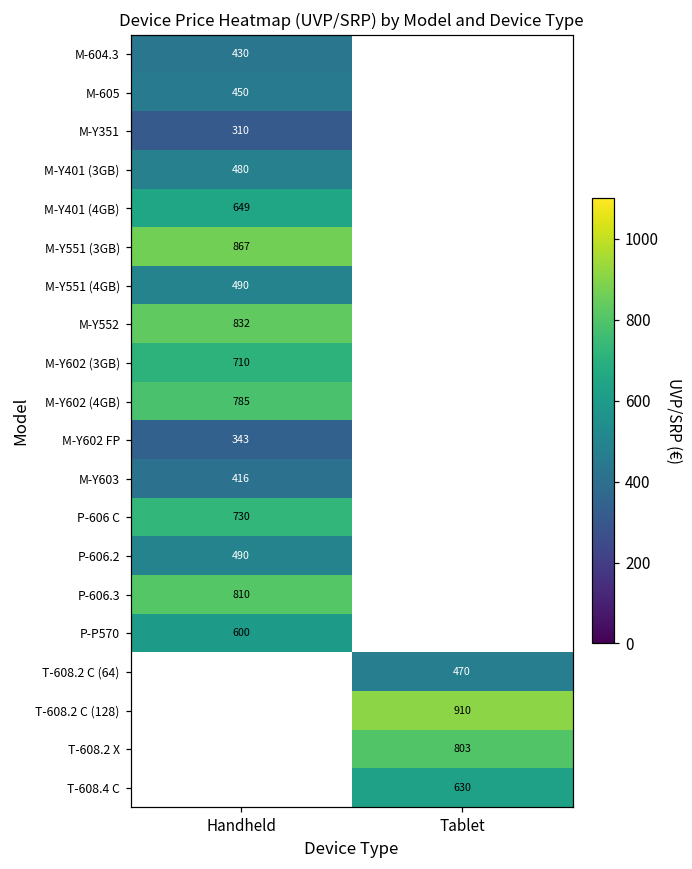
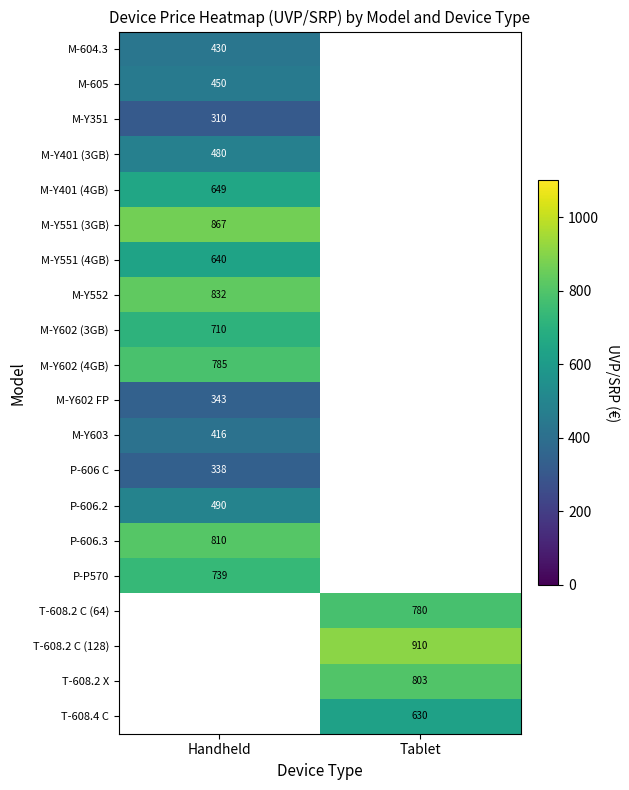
  {
    "M-604.3": {
      "Handheld": 430
    },
    "M-605": {
      "Handheld": 450
    },
    "M-Y351": {
      "Handheld": 310
    },
    "M-Y401 (3GB)": {
      "Handheld": 480
    },
    "M-Y401 (4GB)": {
      "Handheld": 649
    },
    "M-Y551 (3GB)": {
      "Handheld": 867
    },
    "M-Y551 (4GB)": {
-     "Handheld": 490
+     "Handheld": 640
    },
    "M-Y552": {
      "Handheld": 832
    },
    "M-Y602 (3GB)": {
      "Handheld": 710
    },
    "M-Y602 (4GB)": {
      "Handheld": 785
    },
    "M-Y602 FP": {
      "Handheld": 343
    },
    "M-Y603": {
      "Handheld": 416
    },
    "P-606 C": {
-     "Handheld": 730
+     "Handheld": 338
    },
    "P-606.2": {
      "Handheld": 490
    },
    "P-606.3": {
      "Handheld": 810
    },
    "P-P570": {
-     "Handheld": 600
+     "Handheld": 739
    },
    "T-608.2 C (64)": {
-     "Tablet": 470
+     "Tablet": 780
    },
    "T-608.2 C (128)": {
      "Tablet": 910
    },
    "T-608.2 X": {
      "Tablet": 803
    },
    "T-608.4 C": {
      "Tablet": 630
    }
  }
